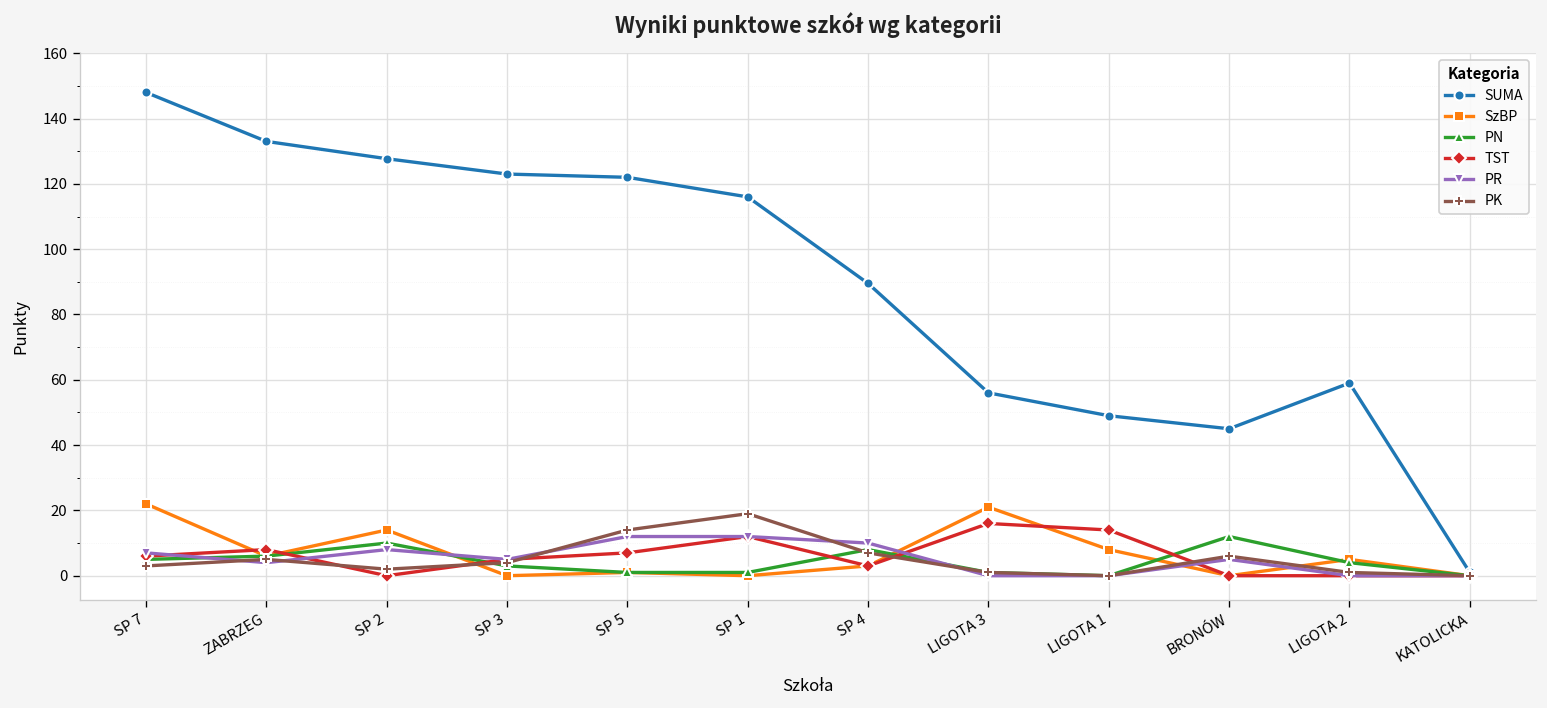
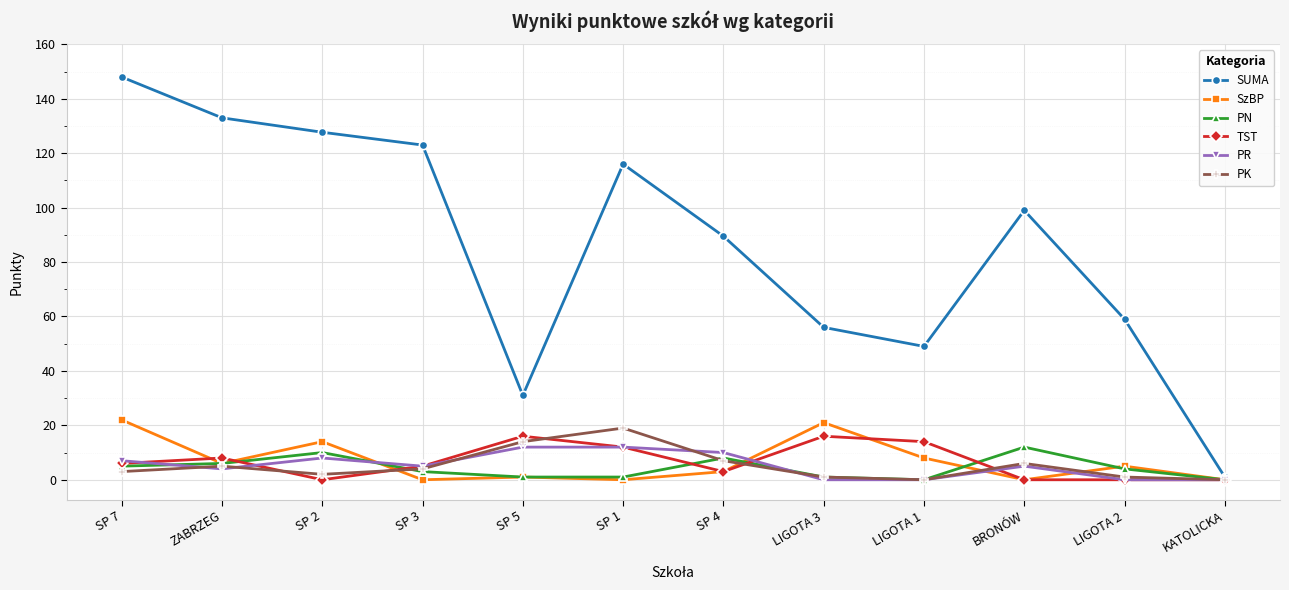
  {
    "SUMA": {
      "SP 7": 148,
      "ZABRZEG": 133,
      "SP 2": 128,
      "SP 3": 123,
-     "SP 5": 122,
+     "SP 5": 31,
      "SP 1": 116,
      "SP 4": 90,
      "LIGOTA 3": 56,
      "LIGOTA 1": 49,
-     "BRONÓW": 45,
+     "BRONÓW": 99,
      "LIGOTA 2": 59,
      "KATOLICKA": 1
    },
    "SzBP": {
      "SP 7": 22,
      "SP 2": 14,
      "SP 3": 0,
      "SP 1": 0,
      "LIGOTA 3": 21,
      "LIGOTA 1": 8,
      "LIGOTA 2": 5
    },
    "PN": {
      "SP 7": 5,
      "SP 2": 10,
      "SP 3": 3,
      "SP 1": 1,
      "SP 4": 8,
      "BRONÓW": 12,
      "LIGOTA 2": 4
    },
    "TST": {
      "SP 7": 6,
      "ZABRZEG": 8,
      "SP 2": 0,
-     "SP 5": 7,
+     "SP 5": 16,
      "LIGOTA 3": 16,
      "LIGOTA 1": 14
    },
    "PR": {
      "SP 7": 7,
      "ZABRZEG": 4,
      "SP 2": 8,
      "SP 5": 12,
      "SP 4": 10,
      "LIGOTA 3": 0,
      "BRONÓW": 5
    },
    "PK": {
      "SP 7": 3,
      "ZABRZEG": 5,
      "SP 2": 2,
      "SP 3": 4,
      "SP 5": 14,
      "SP 1": 19,
      "SP 4": 7,
      "BRONÓW": 6,
      "LIGOTA 2": 1
    }
  }
